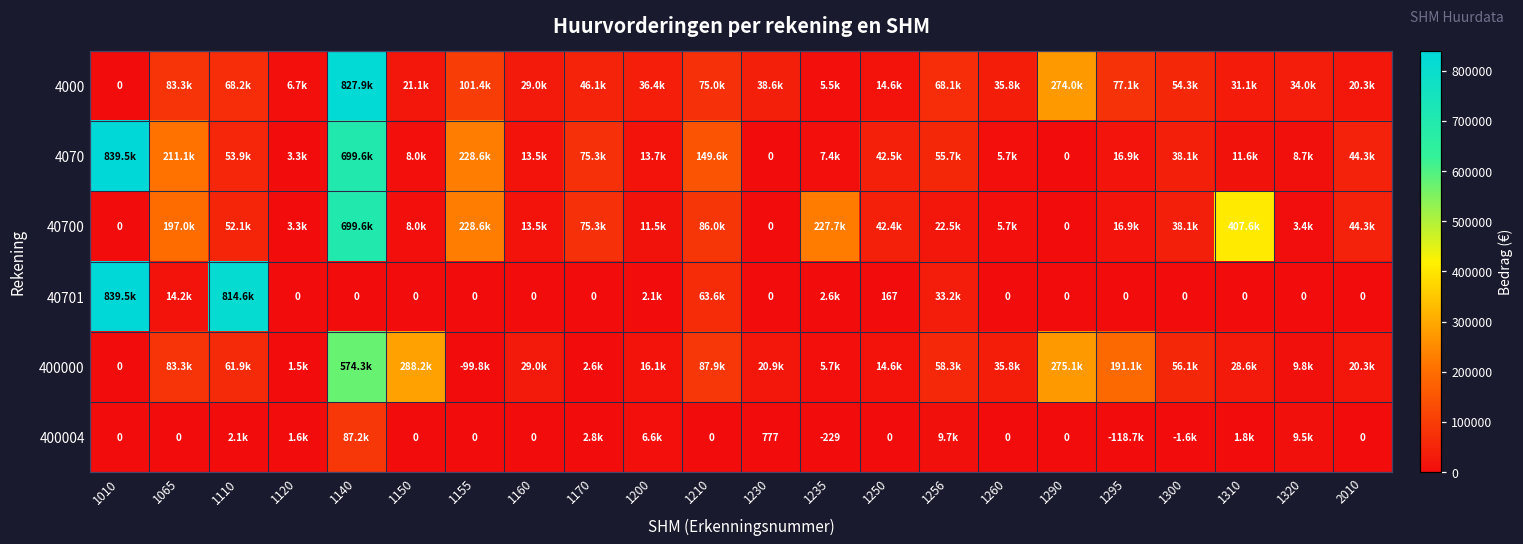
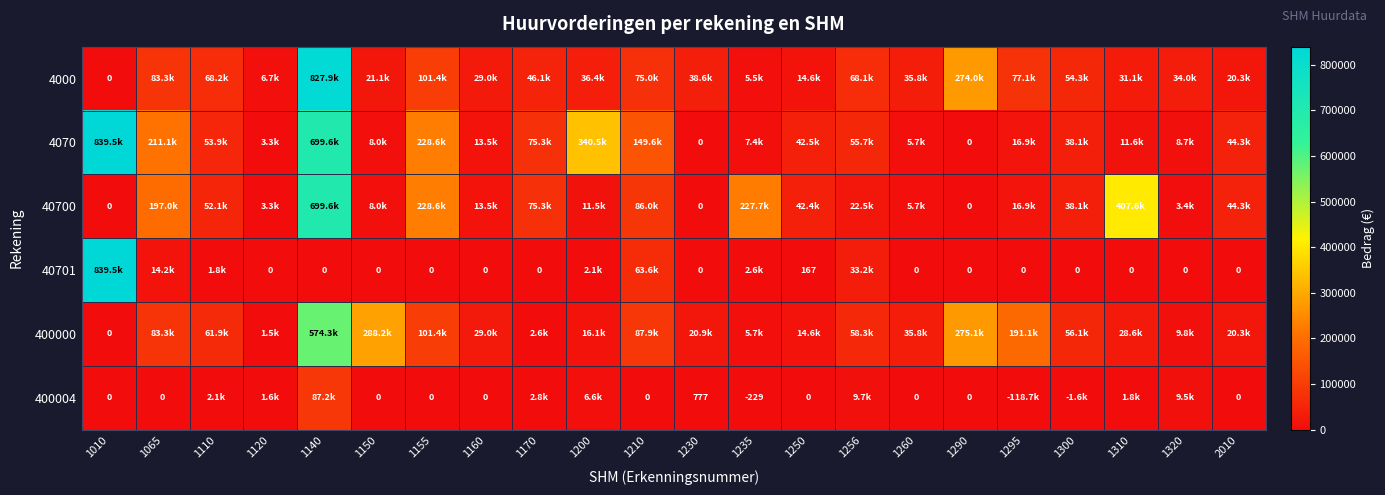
  {
    "4000": {
      "1010": "0",
      "1065": "83.3k",
      "1110": "68.2k",
      "1120": "6.7k",
      "1140": "827.9k",
      "1150": "21.1k",
      "1155": "101.4k",
      "1160": "29.0k",
      "1170": "46.1k",
      "1200": "36.4k",
      "1210": "75.0k",
      "1230": "38.6k",
      "1235": "5.5k",
      "1250": "14.6k",
      "1256": "68.1k",
      "1260": "35.8k",
      "1290": "274.0k",
      "1295": "77.1k",
      "1300": "54.3k",
      "1310": "31.1k",
      "1320": "34.0k",
      "2010": "20.3k"
    },
    "4070": {
      "1010": "839.5k",
      "1065": "211.1k",
      "1110": "53.9k",
      "1120": "3.3k",
      "1140": "699.6k",
      "1150": "8.0k",
      "1155": "228.6k",
      "1160": "13.5k",
      "1170": "75.3k",
-     "1200": "13.7k",
+     "1200": "340.5k",
      "1210": "149.6k",
      "1230": "0",
      "1235": "7.4k",
      "1250": "42.5k",
      "1256": "55.7k",
      "1260": "5.7k",
      "1290": "0",
      "1295": "16.9k",
      "1300": "38.1k",
      "1310": "11.6k",
      "1320": "8.7k",
      "2010": "44.3k"
    },
    "40700": {
      "1010": "0",
      "1065": "197.0k",
      "1110": "52.1k",
      "1120": "3.3k",
      "1140": "699.6k",
      "1150": "8.0k",
      "1155": "228.6k",
      "1160": "13.5k",
      "1170": "75.3k",
      "1200": "11.5k",
      "1210": "86.0k",
      "1230": "0",
      "1235": "227.7k",
      "1250": "42.4k",
      "1256": "22.5k",
      "1260": "5.7k",
      "1290": "0",
      "1295": "16.9k",
      "1300": "38.1k",
      "1310": "407.6k",
      "1320": "3.4k",
      "2010": "44.3k"
    },
    "40701": {
      "1010": "839.5k",
      "1065": "14.2k",
-     "1110": "814.6k",
+     "1110": "1.8k",
      "1120": "0",
      "1140": "0",
      "1150": "0",
      "1155": "0",
      "1160": "0",
      "1170": "0",
      "1200": "2.1k",
      "1210": "63.6k",
      "1230": "0",
      "1235": "2.6k",
      "1250": "167",
      "1256": "33.2k",
      "1260": "0",
      "1290": "0",
      "1295": "0",
      "1300": "0",
      "1310": "0",
      "1320": "0",
      "2010": "0"
    },
    "400000": {
      "1010": "0",
      "1065": "83.3k",
      "1110": "61.9k",
      "1120": "1.5k",
      "1140": "574.3k",
      "1150": "288.2k",
-     "1155": "-99.8k",
+     "1155": "101.4k",
      "1160": "29.0k",
      "1170": "2.6k",
      "1200": "16.1k",
      "1210": "87.9k",
      "1230": "20.9k",
      "1235": "5.7k",
      "1250": "14.6k",
      "1256": "58.3k",
      "1260": "35.8k",
      "1290": "275.1k",
      "1295": "191.1k",
      "1300": "56.1k",
      "1310": "28.6k",
      "1320": "9.8k",
      "2010": "20.3k"
    },
    "400004": {
      "1010": "0",
      "1065": "0",
      "1110": "2.1k",
      "1120": "1.6k",
      "1140": "87.2k",
      "1150": "0",
      "1155": "0",
      "1160": "0",
      "1170": "2.8k",
      "1200": "6.6k",
      "1210": "0",
      "1230": "777",
      "1235": "-229",
      "1250": "0",
      "1256": "9.7k",
      "1260": "0",
      "1290": "0",
      "1295": "-118.7k",
      "1300": "-1.6k",
      "1310": "1.8k",
      "1320": "9.5k",
      "2010": "0"
    }
  }
